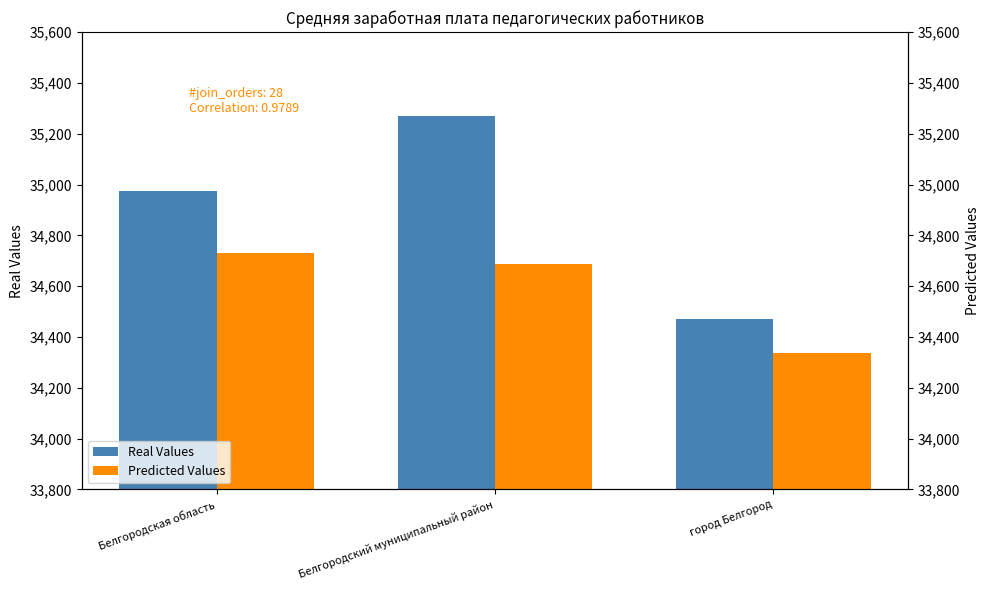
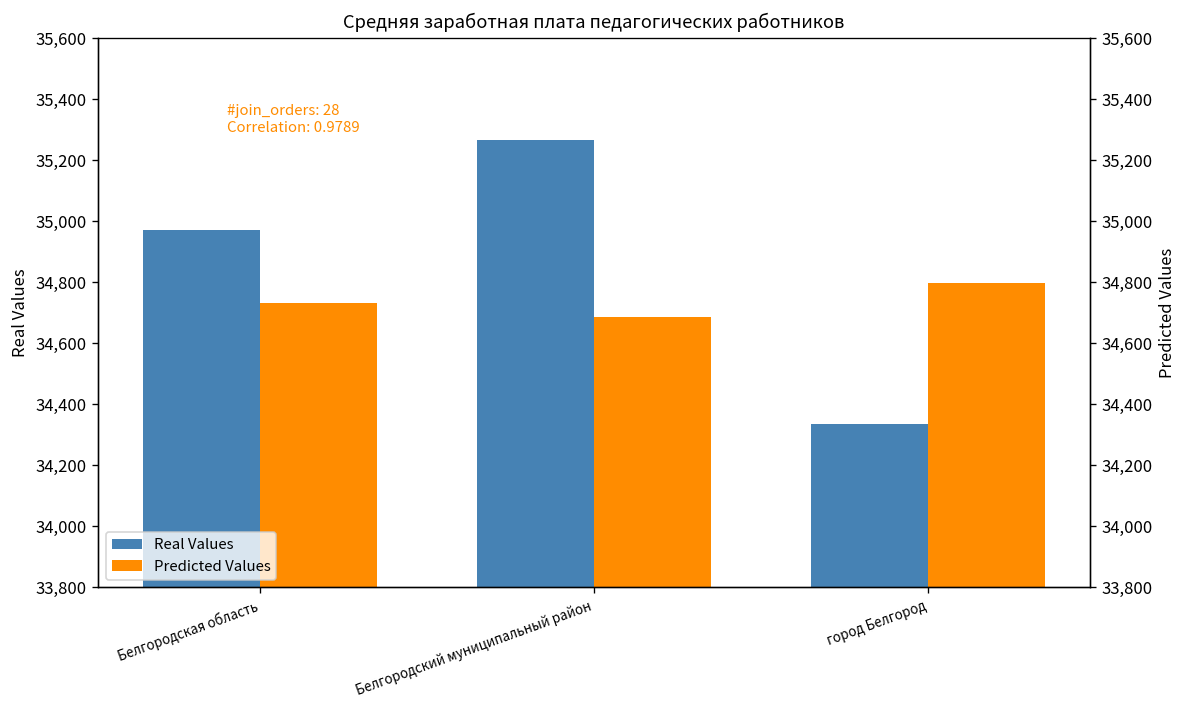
  {
    "Real Values": {
      "Белгородская область": "34,970",
      "Белгородский муниципальный район": "35,270",
-     "город Белгород": "34,470"
+     "город Белгород": "34,340"
    },
    "Predicted Values": {
      "Белгородская область": "34,730",
      "Белгородский муниципальный район": "34,690",
-     "город Белгород": "34,340"
+     "город Белгород": "34,800"
    }
  }
